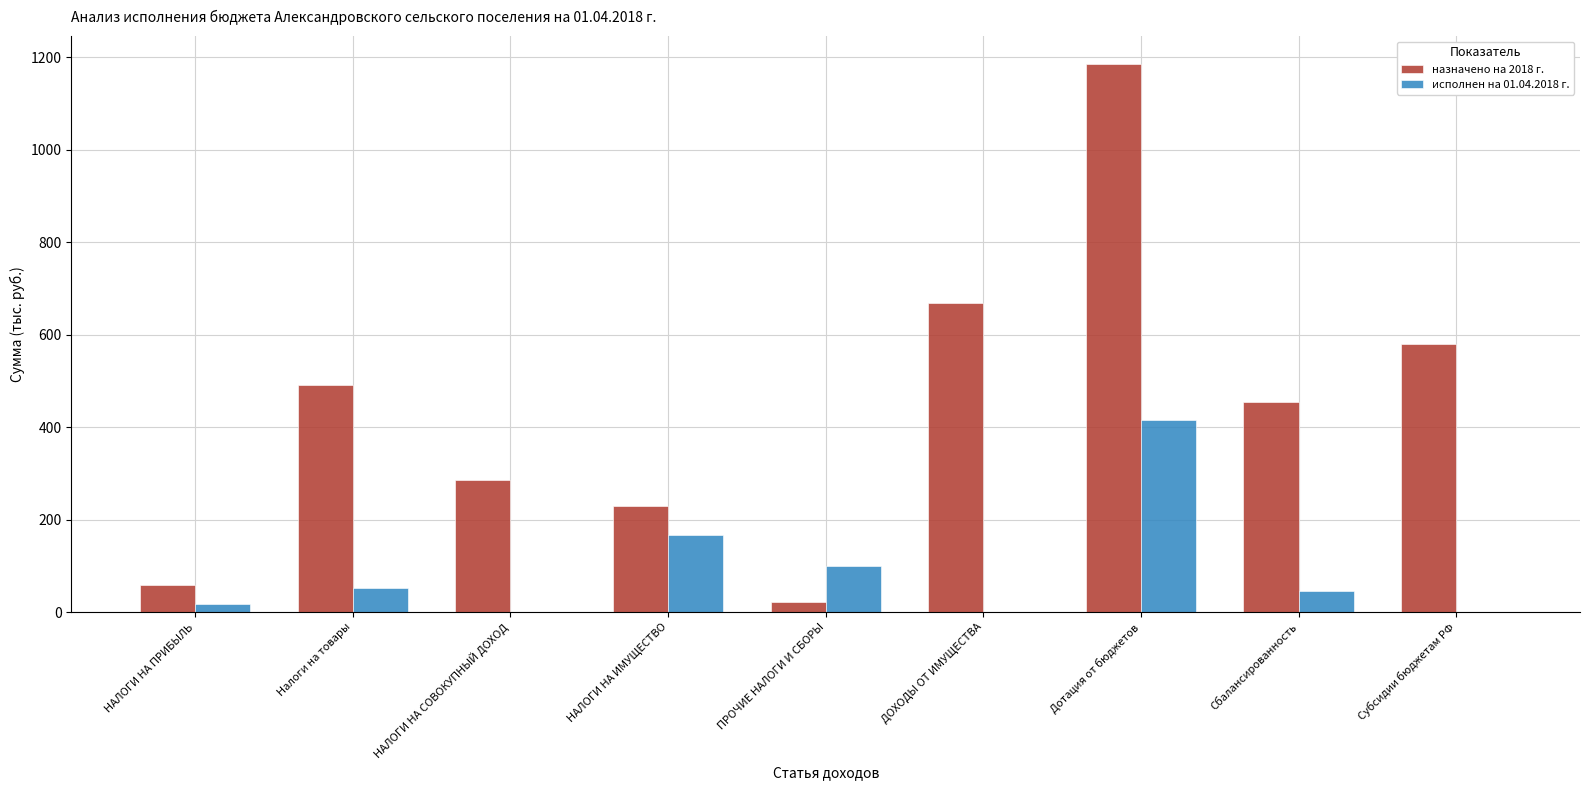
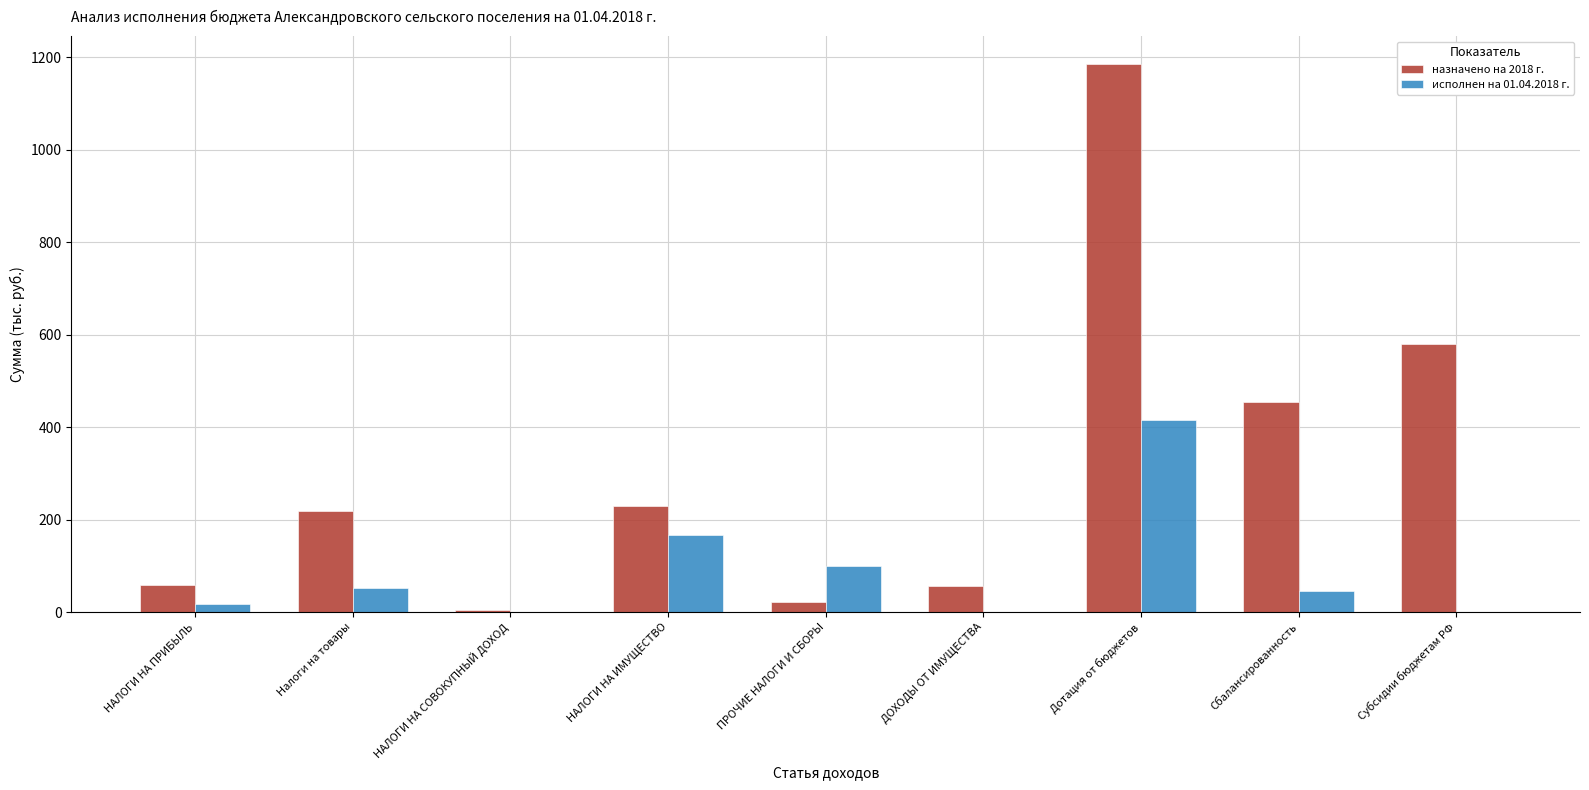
  {
    "назначено на 2018 г.": {
      "НАЛОГИ НА ПРИБЫЛЬ": 60,
-     "Налоги на товары": 490,
-     "НАЛОГИ НА СОВОКУПНЫЙ ДОХОД": 290,
+     "Налоги на товары": 220,
+     "НАЛОГИ НА СОВОКУПНЫЙ ДОХОД": 10,
      "НАЛОГИ НА ИМУЩЕСТВО": 230,
      "ПРОЧИЕ НАЛОГИ И СБОРЫ": 20,
-     "ДОХОДЫ ОТ ИМУЩЕСТВА": 670,
+     "ДОХОДЫ ОТ ИМУЩЕСТВА": 60,
      "Дотация от бюджетов": 1190,
      "Сбалансированность": 450,
      "Субсидии бюджетам РФ": 580
    },
    "исполнен на 01.04.2018 г.": {
      "НАЛОГИ НА ПРИБЫЛЬ": 20,
      "Налоги на товары": 50,
      "НАЛОГИ НА СОВОКУПНЫЙ ДОХОД": 0,
      "НАЛОГИ НА ИМУЩЕСТВО": 170,
      "ПРОЧИЕ НАЛОГИ И СБОРЫ": 100,
      "ДОХОДЫ ОТ ИМУЩЕСТВА": 0,
      "Дотация от бюджетов": 410,
      "Сбалансированность": 50,
      "Субсидии бюджетам РФ": 0
    }
  }
